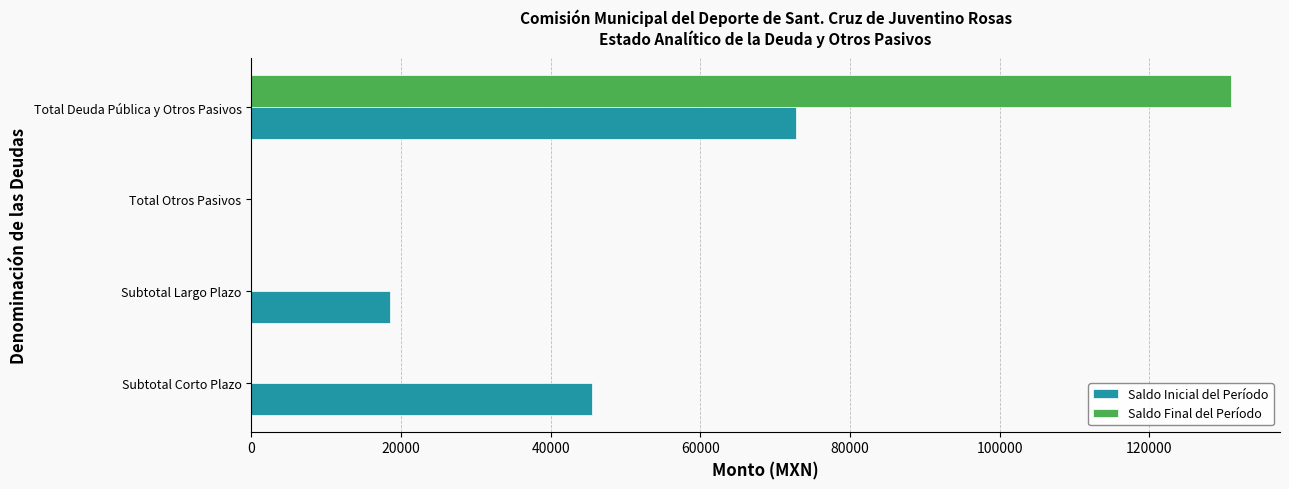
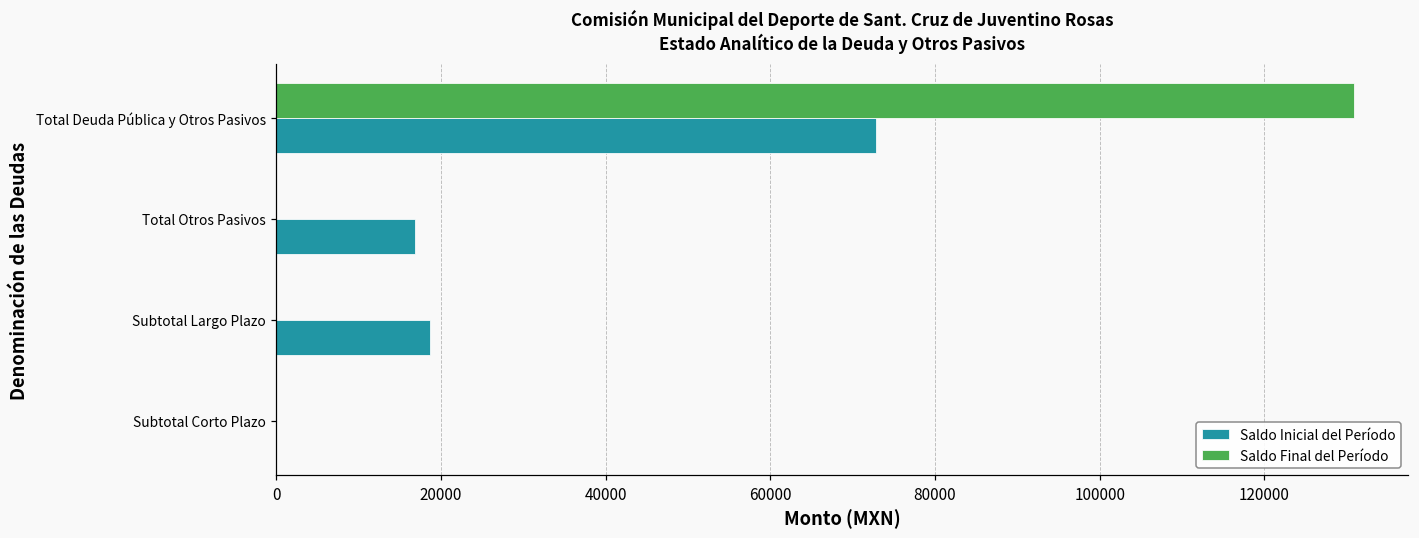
  {
    "Saldo Inicial del Período": {
      "Total Deuda Pública y Otros Pasivos": 73000,
-     "Total Otros Pasivos": 0,
+     "Total Otros Pasivos": 17000,
      "Subtotal Largo Plazo": 19000,
-     "Subtotal Corto Plazo": 45000
+     "Subtotal Corto Plazo": 0
    },
    "Saldo Final del Período": {
      "Total Deuda Pública y Otros Pasivos": 131000,
      "Total Otros Pasivos": 0,
      "Subtotal Largo Plazo": 0,
      "Subtotal Corto Plazo": 0
    }
  }
